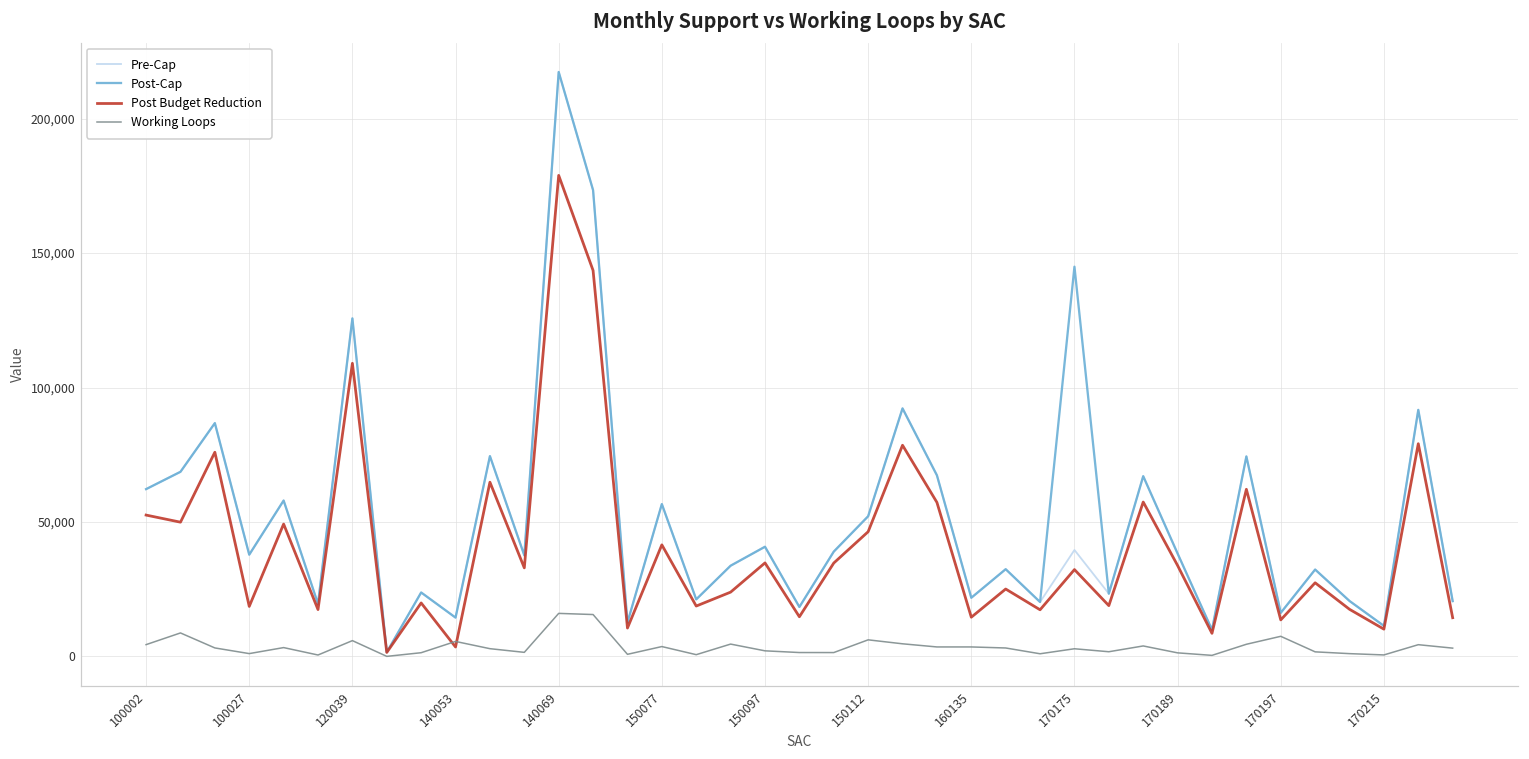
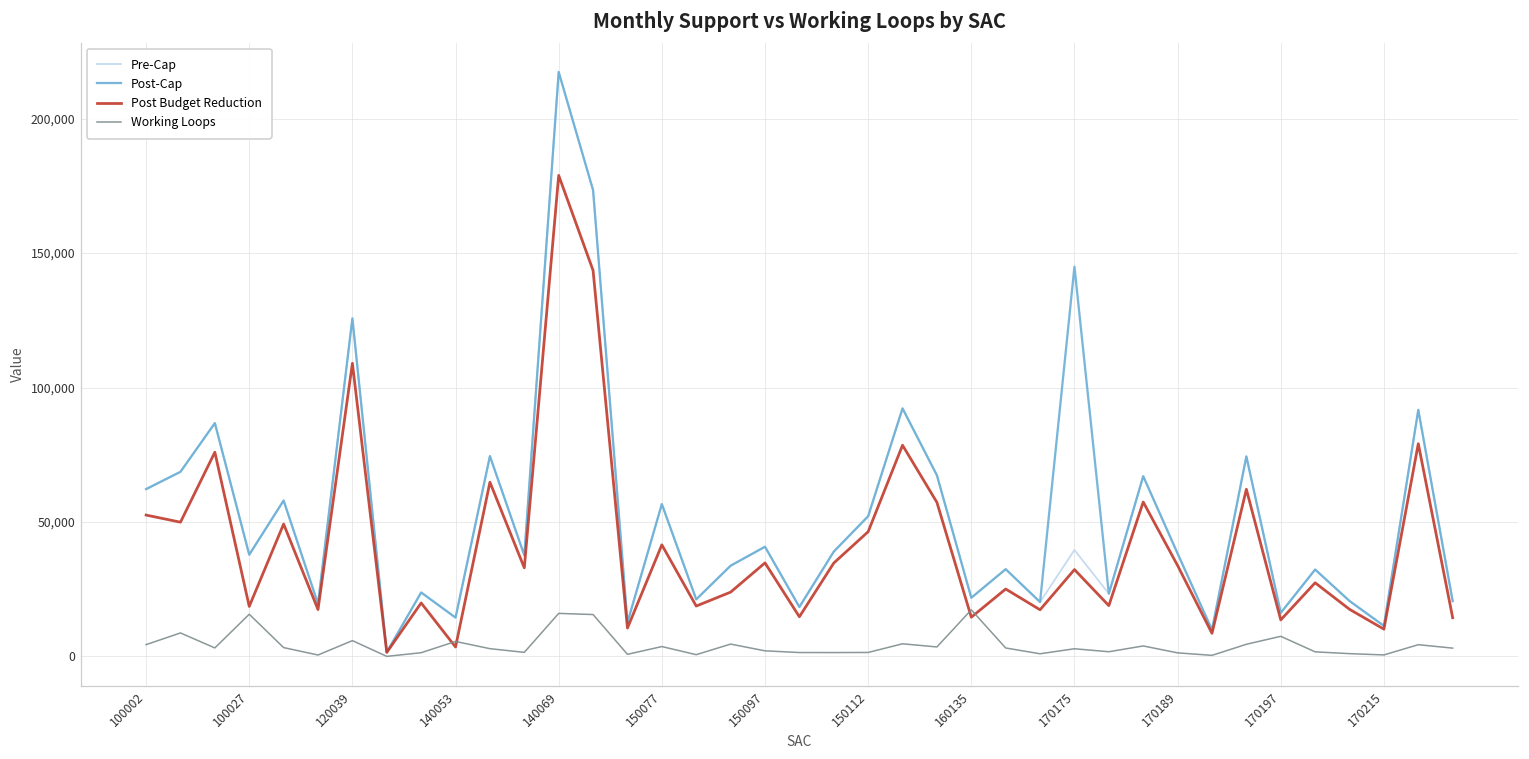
  {
    "Pre-Cap": {
      "170175": "40,000"
    },
    "Post-Cap": {
      "170175": "145,000"
    },
    "Post Budget Reduction": {
      "100002": "53,000",
      "100027": "19,000",
      "120039": "109,000",
      "140053": "4,000",
      "140069": "179,000",
      "150077": "42,000",
      "150097": "35,000",
      "150112": "46,000",
      "160135": "15,000",
      "170175": "32,000",
      "170189": "34,000",
      "170197": "14,000",
      "170215": "10,000"
    },
    "Working Loops": {
      "100002": "4,000",
-     "100027": "1,000",
+     "100027": "16,000",
      "120039": "6,000",
      "140053": "6,000",
      "140069": "16,000",
      "150077": "4,000",
      "150097": "2,000",
-     "150112": "6,000",
-     "160135": "4,000",
+     "150112": "1,000",
+     "160135": "17,000",
      "170175": "3,000",
      "170189": "1,000",
      "170197": "7,000",
      "170215": "1,000"
    }
  }
